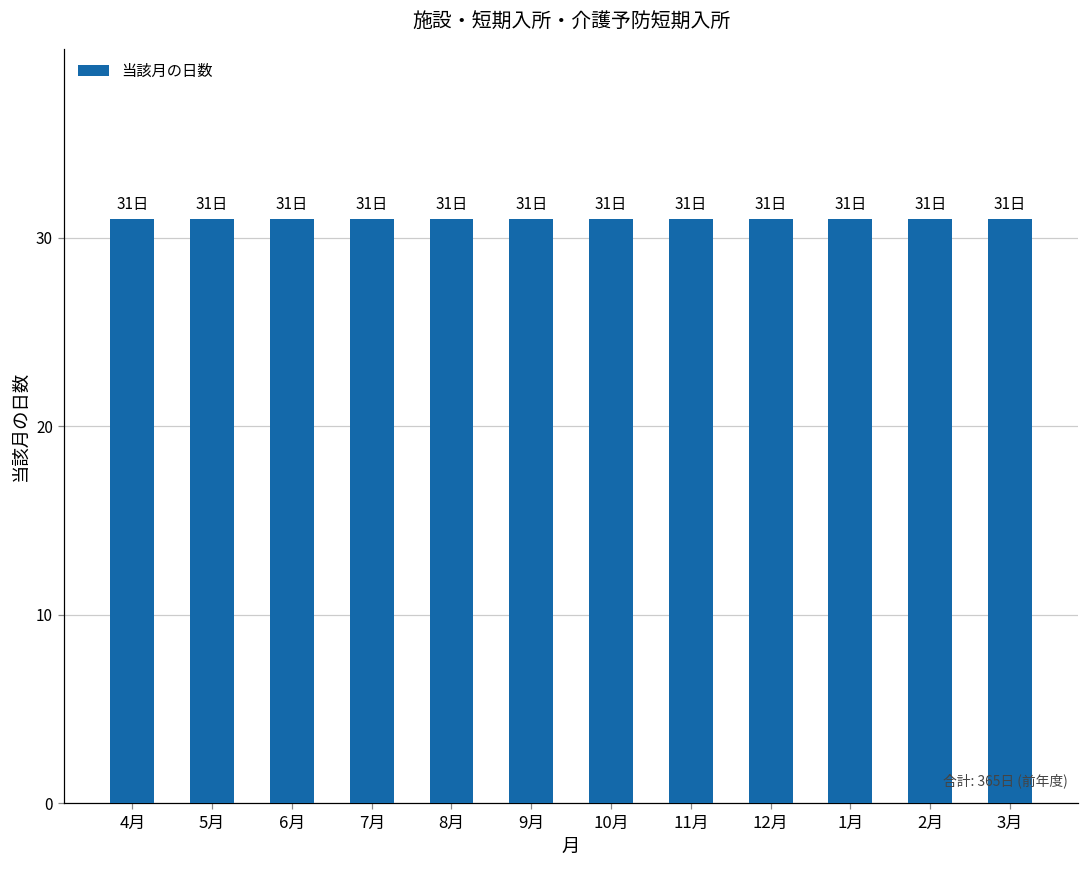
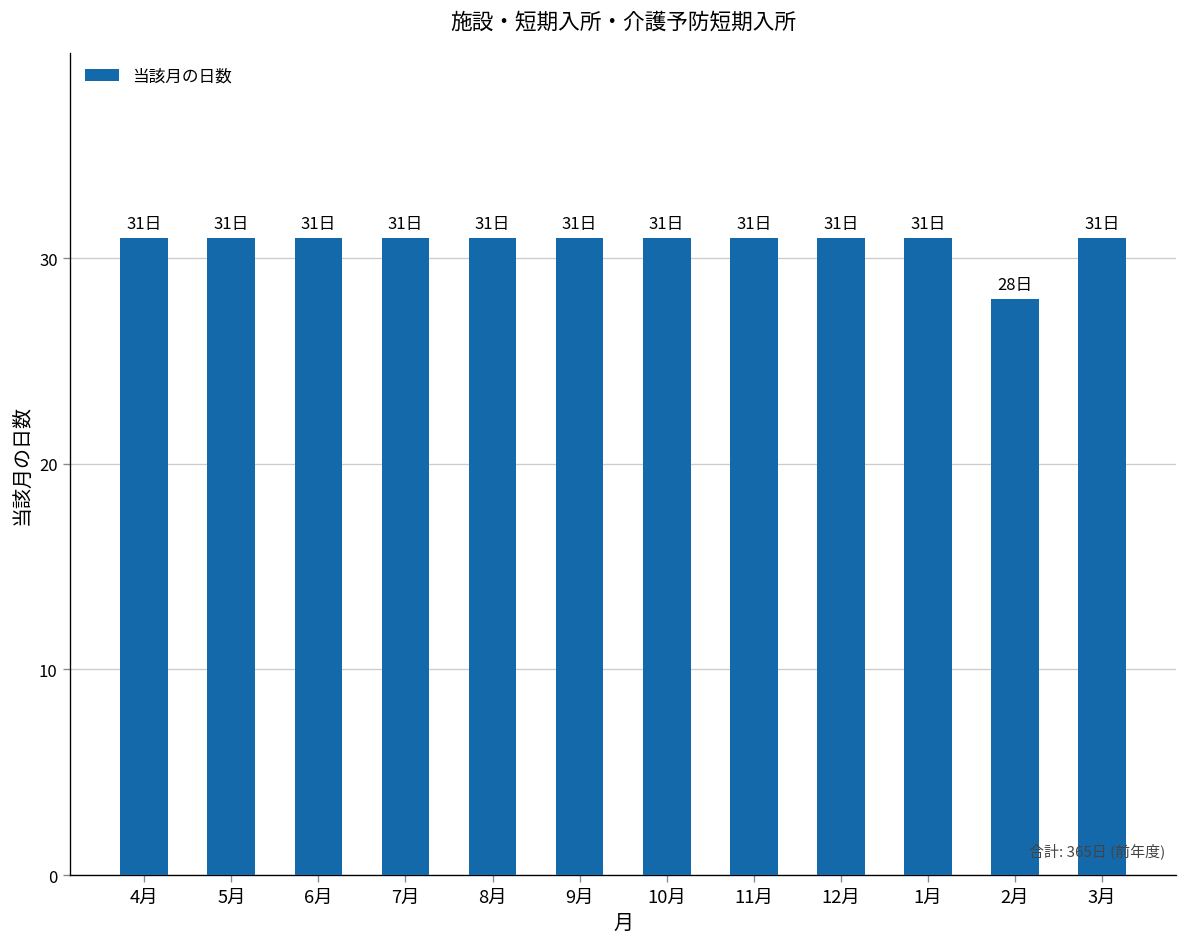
  {
    "4月": "31日",
    "5月": "31日",
    "6月": "31日",
    "7月": "31日",
    "8月": "31日",
    "9月": "31日",
    "10月": "31日",
    "11月": "31日",
    "12月": "31日",
    "1月": "31日",
-   "2月": "31日",
+   "2月": "28日",
    "3月": "31日"
  }
